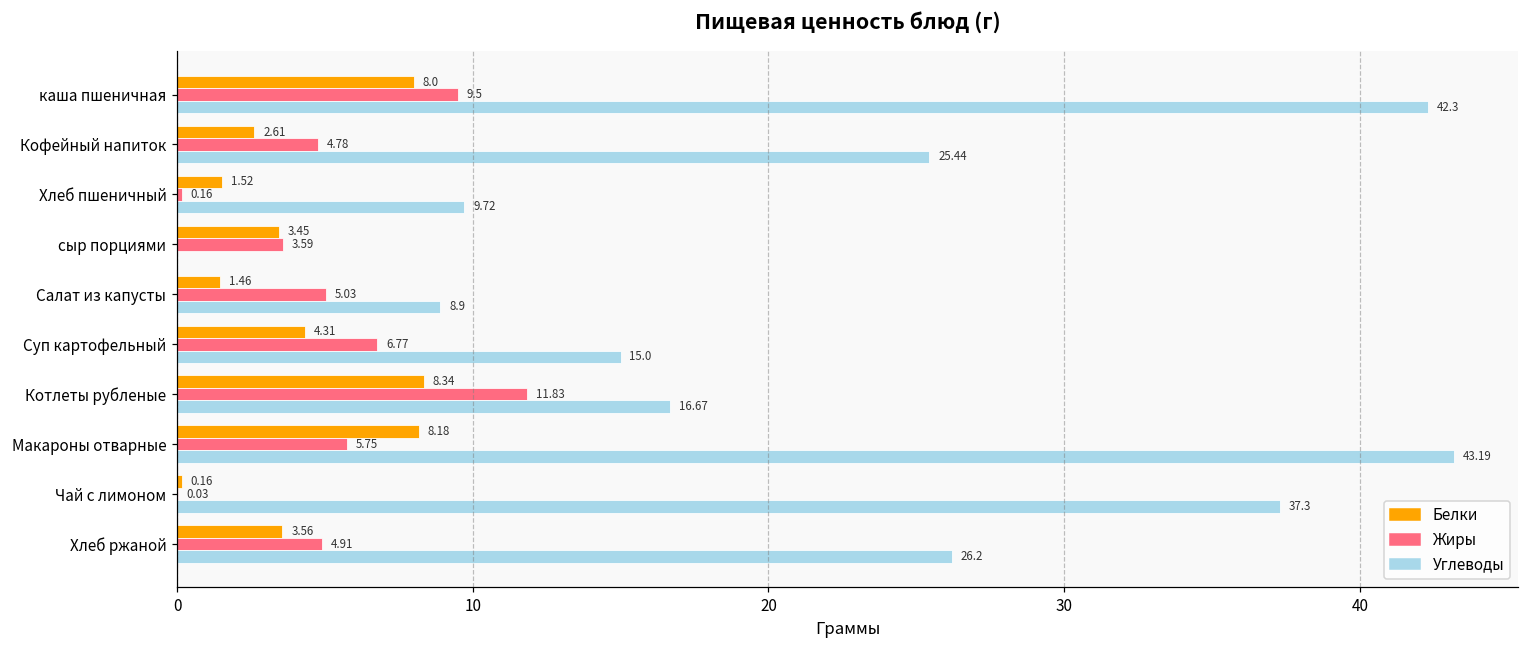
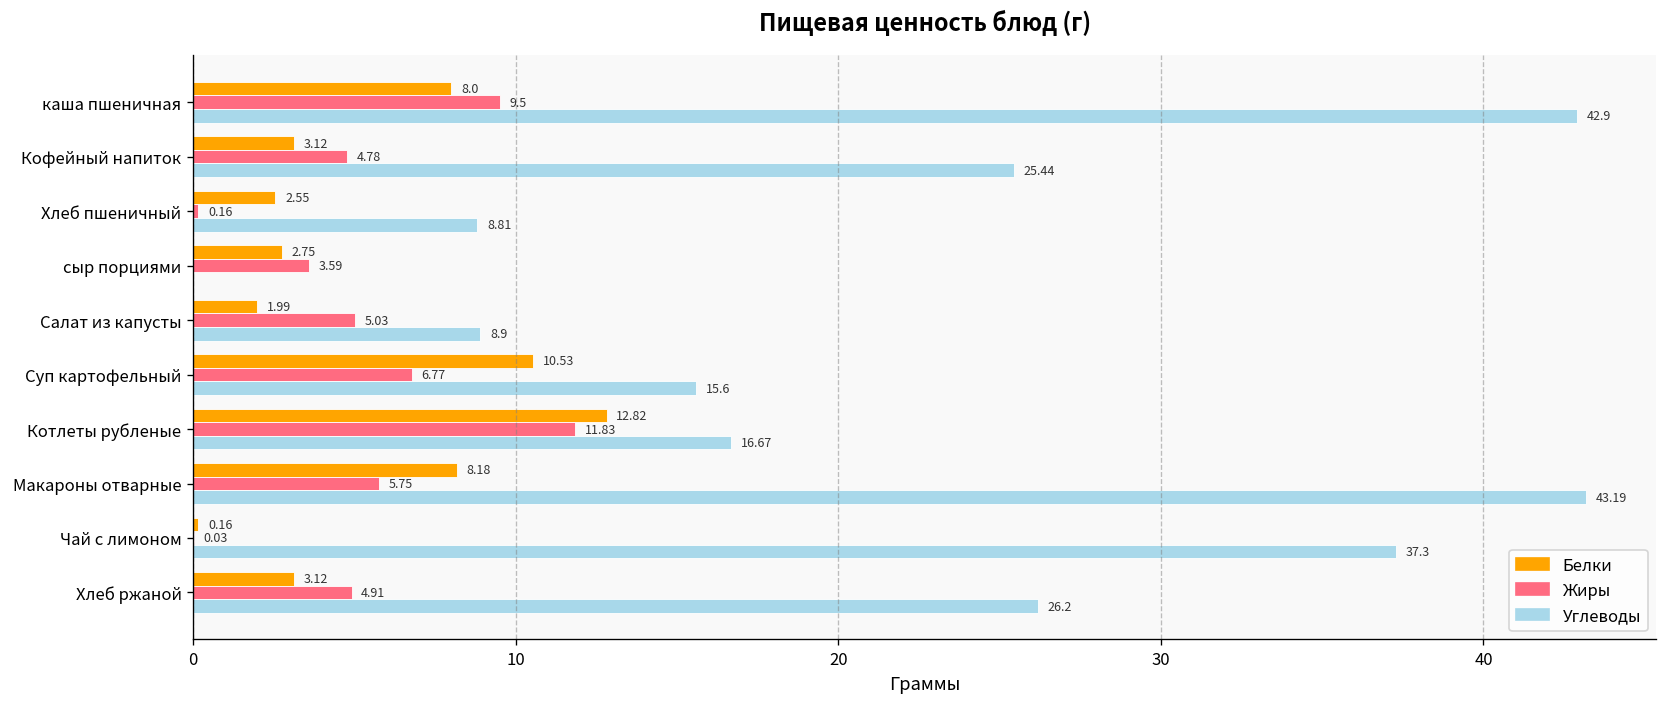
  {
    "Белки": {
      "каша пшеничная": 8.0,
-     "Кофейный напиток": 2.61,
-     "Хлеб пшеничный": 1.52,
-     "сыр порциями": 3.45,
-     "Салат из капусты": 1.46,
-     "Суп картофельный": 4.31,
-     "Котлеты рубленые": 8.34,
+     "Кофейный напиток": 3.12,
+     "Хлеб пшеничный": 2.55,
+     "сыр порциями": 2.75,
+     "Салат из капусты": 1.99,
+     "Суп картофельный": 10.53,
+     "Котлеты рубленые": 12.82,
      "Макароны отварные": 8.18,
      "Чай с лимоном": 0.16,
-     "Хлеб ржаной": 3.56
+     "Хлеб ржаной": 3.12
    },
    "Жиры": {
      "каша пшеничная": 9.5,
      "Кофейный напиток": 4.78,
      "Хлеб пшеничный": 0.16,
      "сыр порциями": 3.59,
      "Салат из капусты": 5.03,
      "Суп картофельный": 6.77,
      "Котлеты рубленые": 11.83,
      "Макароны отварные": 5.75,
      "Чай с лимоном": 0.03,
      "Хлеб ржаной": 4.91
    },
    "Углеводы": {
-     "каша пшеничная": 42.3,
+     "каша пшеничная": 42.9,
      "Кофейный напиток": 25.44,
-     "Хлеб пшеничный": 9.72,
+     "Хлеб пшеничный": 8.81,
      "Салат из капусты": 8.9,
-     "Суп картофельный": 15.0,
+     "Суп картофельный": 15.6,
      "Котлеты рубленые": 16.67,
      "Макароны отварные": 43.19,
      "Чай с лимоном": 37.3,
      "Хлеб ржаной": 26.2
    }
  }
